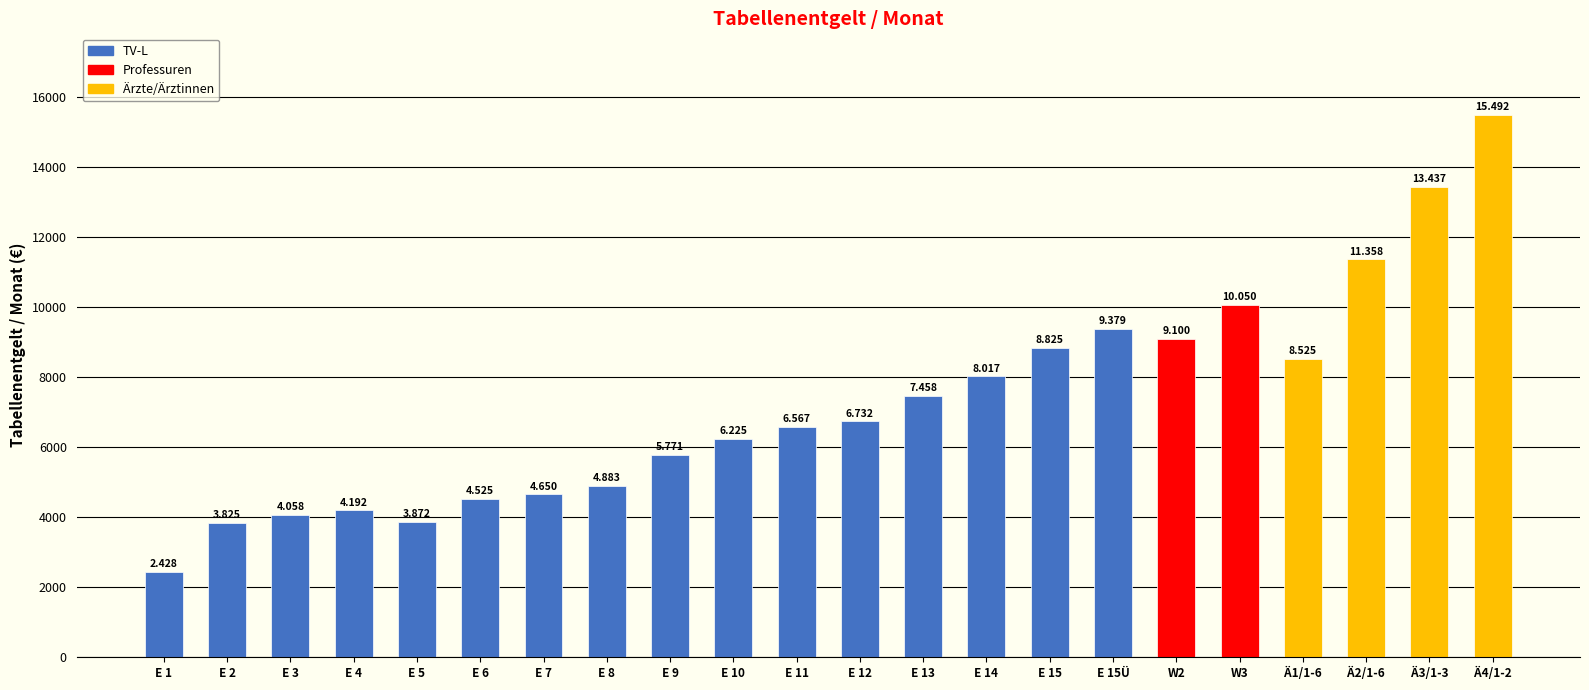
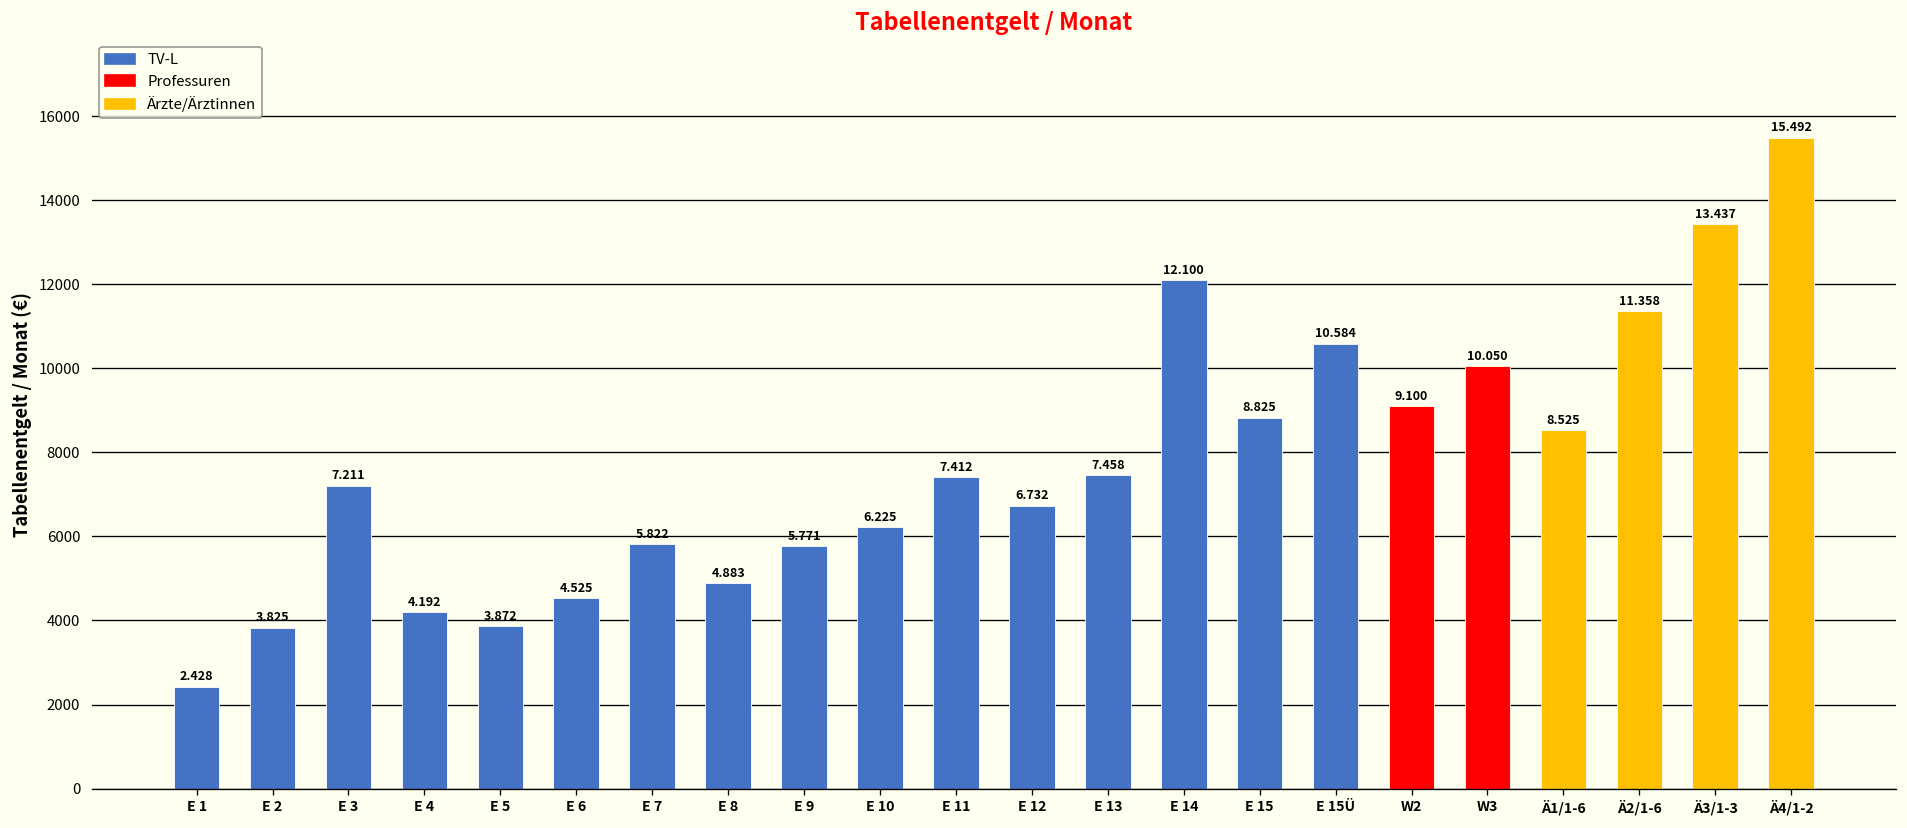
  {
-   "E 3": 4.058,
-   "E 7": 4.650,
-   "E 11": 6.567,
-   "E 14": 8.017,
-   "E 15Ü": 9.379
+   "E 3": 7.211,
+   "E 7": 5.822,
+   "E 11": 7.412,
+   "E 14": 12.100,
+   "E 15Ü": 10.584
  }
